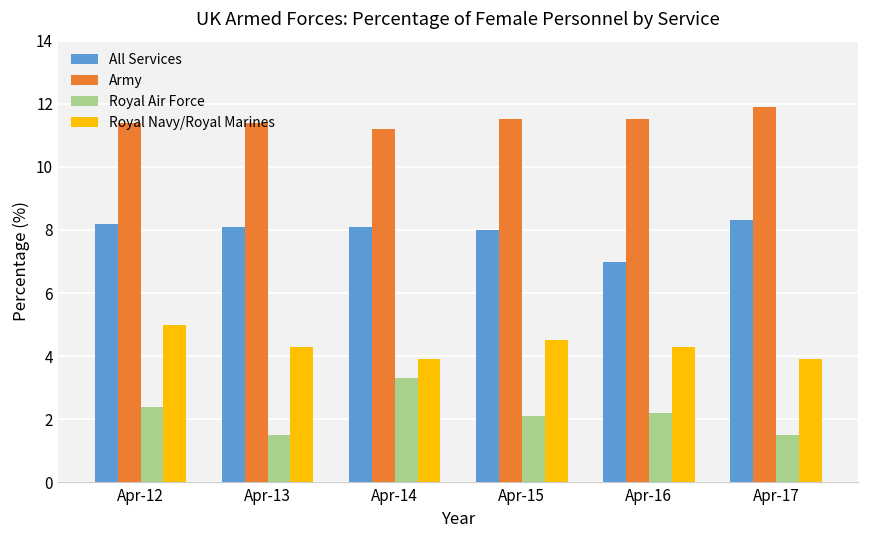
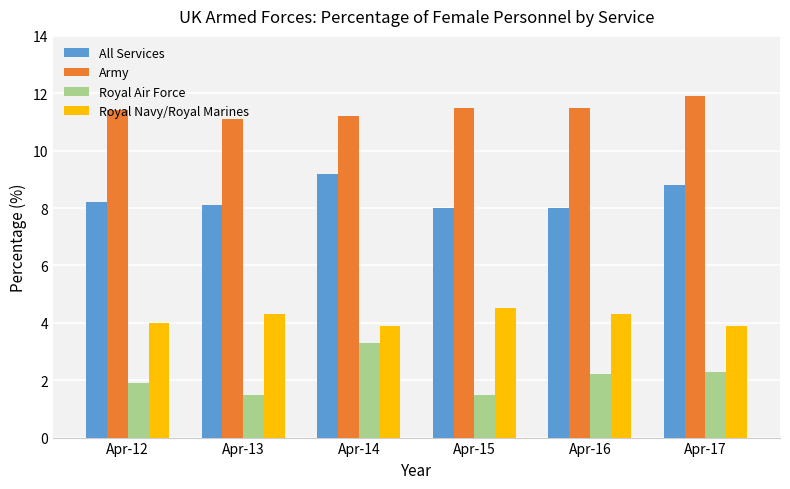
  {
    "All Services": {
      "Apr-12": 8.2,
      "Apr-13": 8.1,
-     "Apr-14": 8.1,
+     "Apr-14": 9.2,
      "Apr-15": 8.0,
-     "Apr-16": 7,
-     "Apr-17": 8.3
+     "Apr-16": 8,
+     "Apr-17": 8.8
    },
    "Army": {
      "Apr-12": 11.4,
-     "Apr-13": 11.4,
+     "Apr-13": 11.1,
      "Apr-14": 11.2,
      "Apr-15": 11.5,
      "Apr-16": 11.5,
      "Apr-17": 11.9
    },
    "Royal Air Force": {
-     "Apr-12": 2.4,
+     "Apr-12": 1.9,
      "Apr-13": 1.5,
      "Apr-14": 3.3,
-     "Apr-15": 2.1,
+     "Apr-15": 1.5,
      "Apr-16": 2.2,
-     "Apr-17": 1.5
+     "Apr-17": 2.3
    },
    "Royal Navy/Royal Marines": {
-     "Apr-12": 5,
+     "Apr-12": 4,
      "Apr-13": 4.3,
      "Apr-14": 3.9,
      "Apr-15": 4.5,
      "Apr-16": 4.3,
      "Apr-17": 3.9
    }
  }
